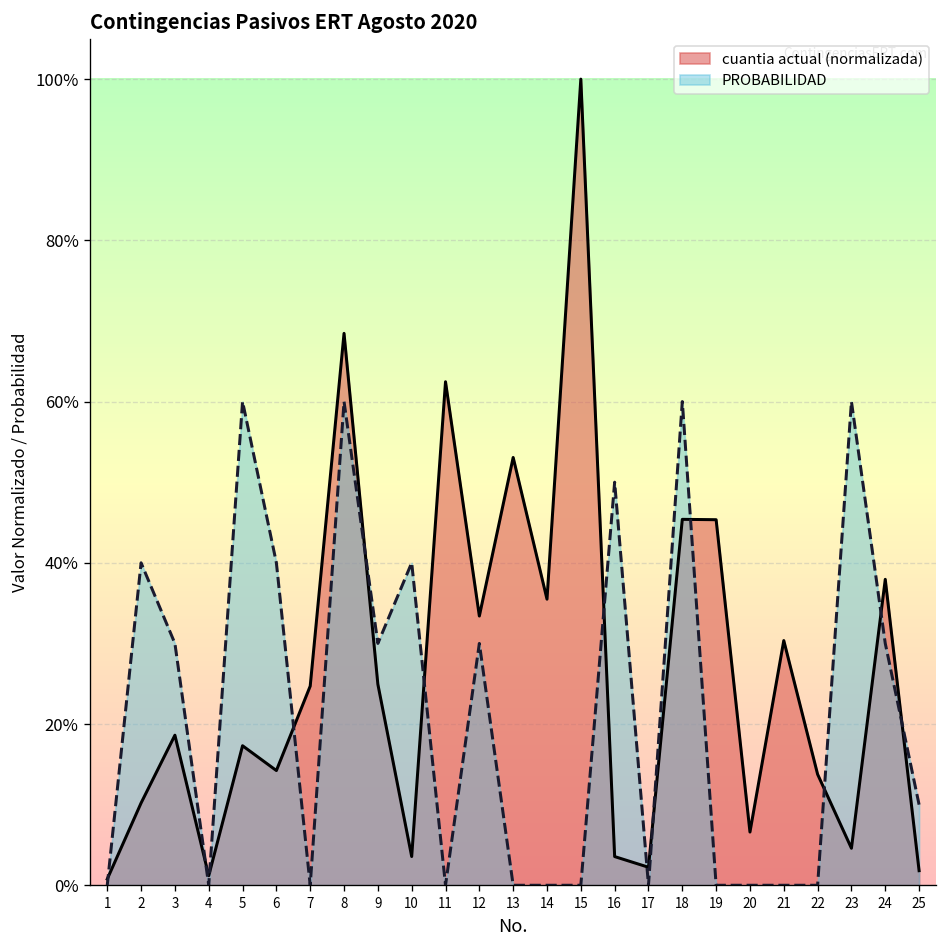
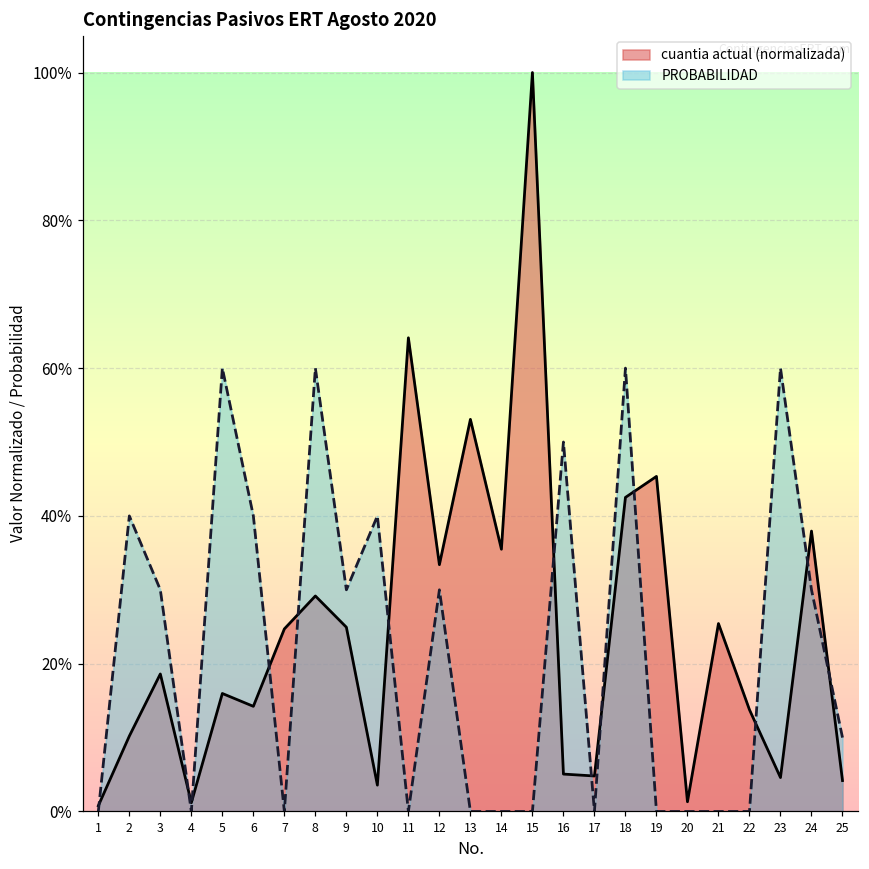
  {
    "cuantia actual (normalizada)": {
      "1": "1%",
      "2": "10%",
      "3": "19%",
      "4": "1%",
-     "5": "17%",
+     "5": "16%",
      "6": "14%",
      "7": "25%",
-     "8": "68%",
+     "8": "29%",
      "9": "25%",
      "10": "4%",
-     "11": "62%",
+     "11": "64%",
      "12": "33%",
      "13": "53%",
      "14": "35%",
      "15": "100%",
-     "16": "4%",
-     "17": "2%",
-     "18": "45%",
+     "16": "5%",
+     "17": "5%",
+     "18": "43%",
      "19": "45%",
-     "20": "7%",
-     "21": "30%",
+     "20": "1%",
+     "21": "25%",
      "22": "14%",
      "23": "5%",
      "24": "38%",
-     "25": "2%"
+     "25": "4%"
    },
    "PROBABILIDAD": {
      "1": "0%",
      "2": "40%",
      "3": "30%",
      "4": "0%",
      "5": "60%",
      "6": "40%",
      "7": "0%",
      "8": "60%",
      "9": "30%",
      "10": "40%",
      "11": "0%",
      "12": "30%",
      "13": "0%",
      "14": "0%",
      "15": "0%",
      "16": "50%",
      "17": "0%",
      "18": "60%",
      "19": "0%",
      "20": "0%",
      "21": "0%",
      "22": "0%",
      "23": "60%",
      "24": "30%",
      "25": "10%"
    }
  }
